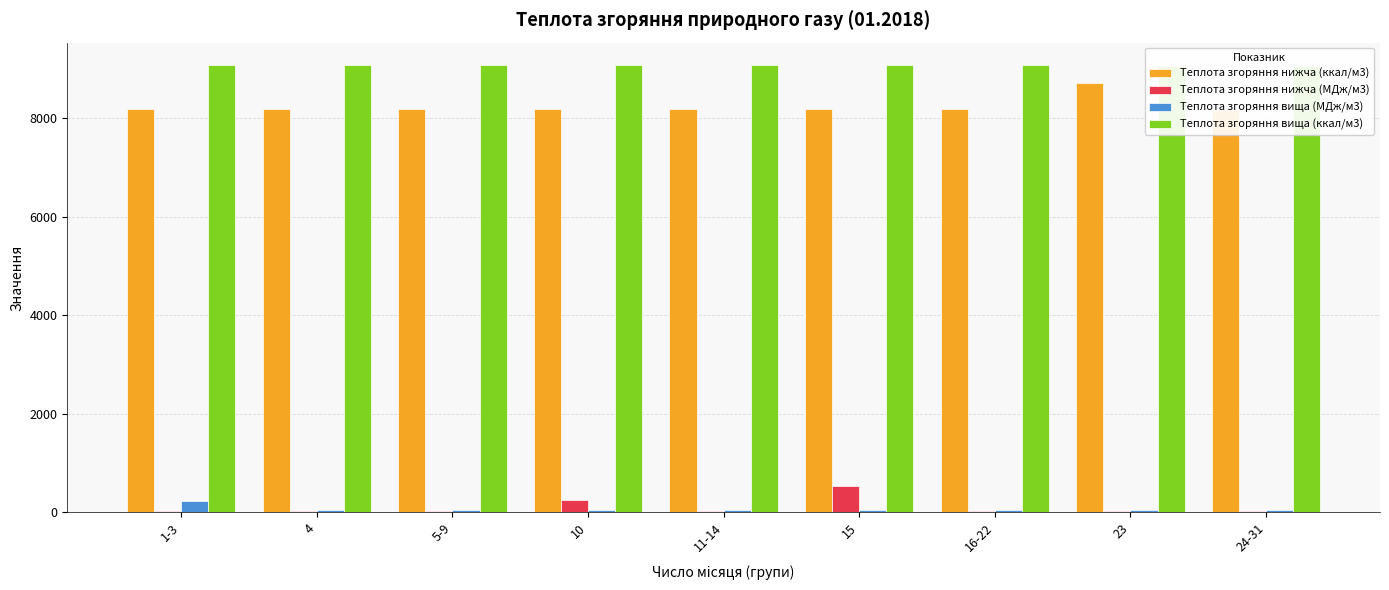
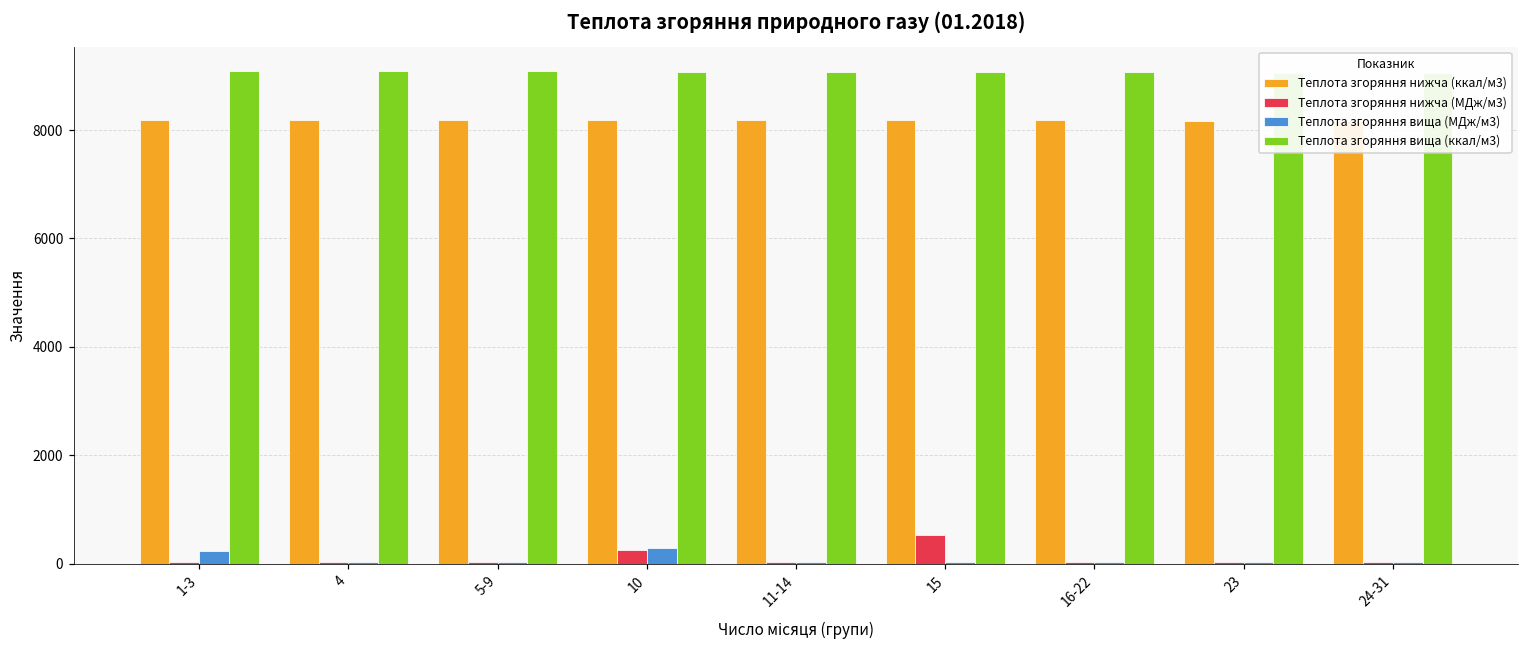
  {
    "Теплота згоряння нижча (ккал/м3)": {
      "1-3": 8200,
      "4": 8200,
      "5-9": 8200,
      "10": 8200,
      "11-14": 8200,
      "15": 8200,
      "16-22": 8200,
-     "23": 8700
+     "23": 8200
    },
    "Теплота згоряння нижча (МДж/м3)": {
      "10": 300,
      "15": 500
    },
    "Теплота згоряння вища (МДж/м3)": {
      "1-3": 200,
-     "10": 0
+     "10": 300
    },
    "Теплота згоряння вища (ккал/м3)": {
      "1-3": 9100,
      "4": 9100,
      "5-9": 9100,
      "10": 9100,
      "11-14": 9100,
      "15": 9100,
      "16-22": 9100
    }
  }
